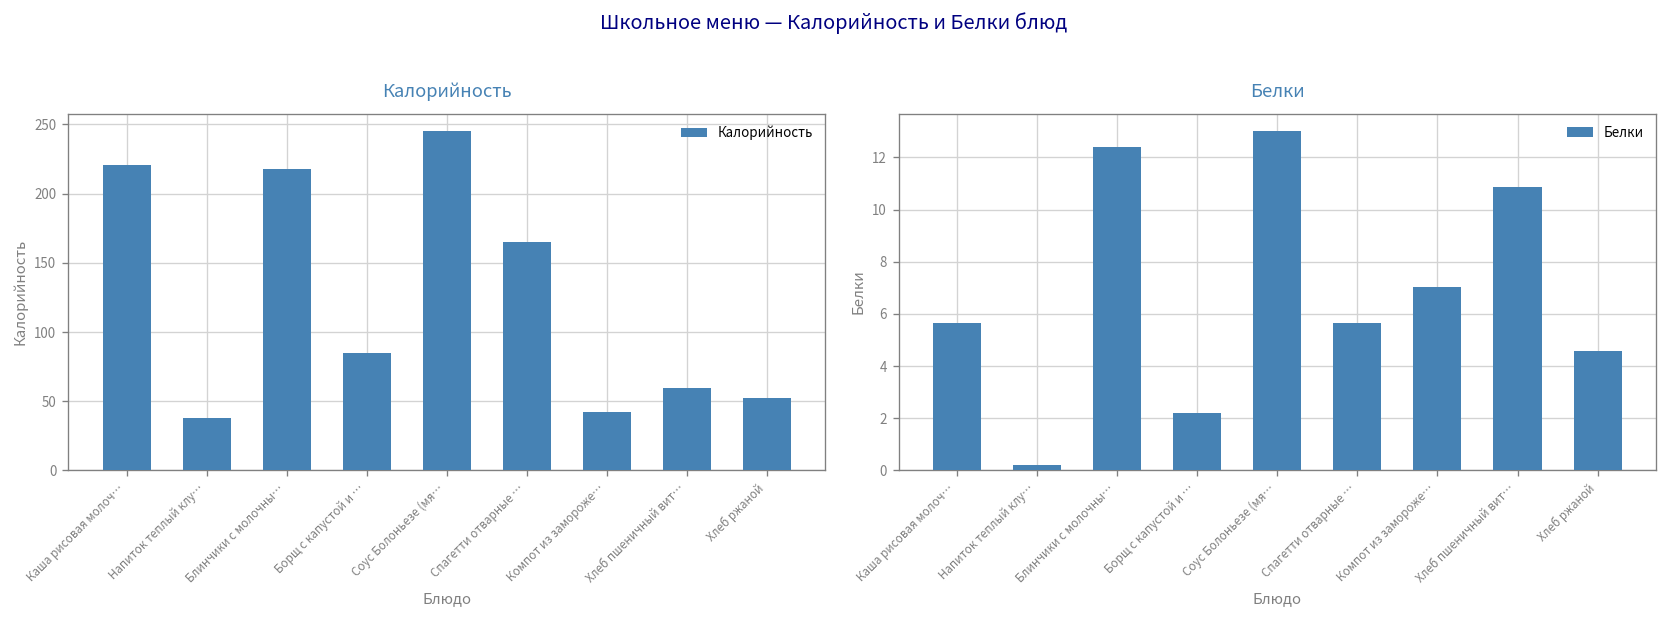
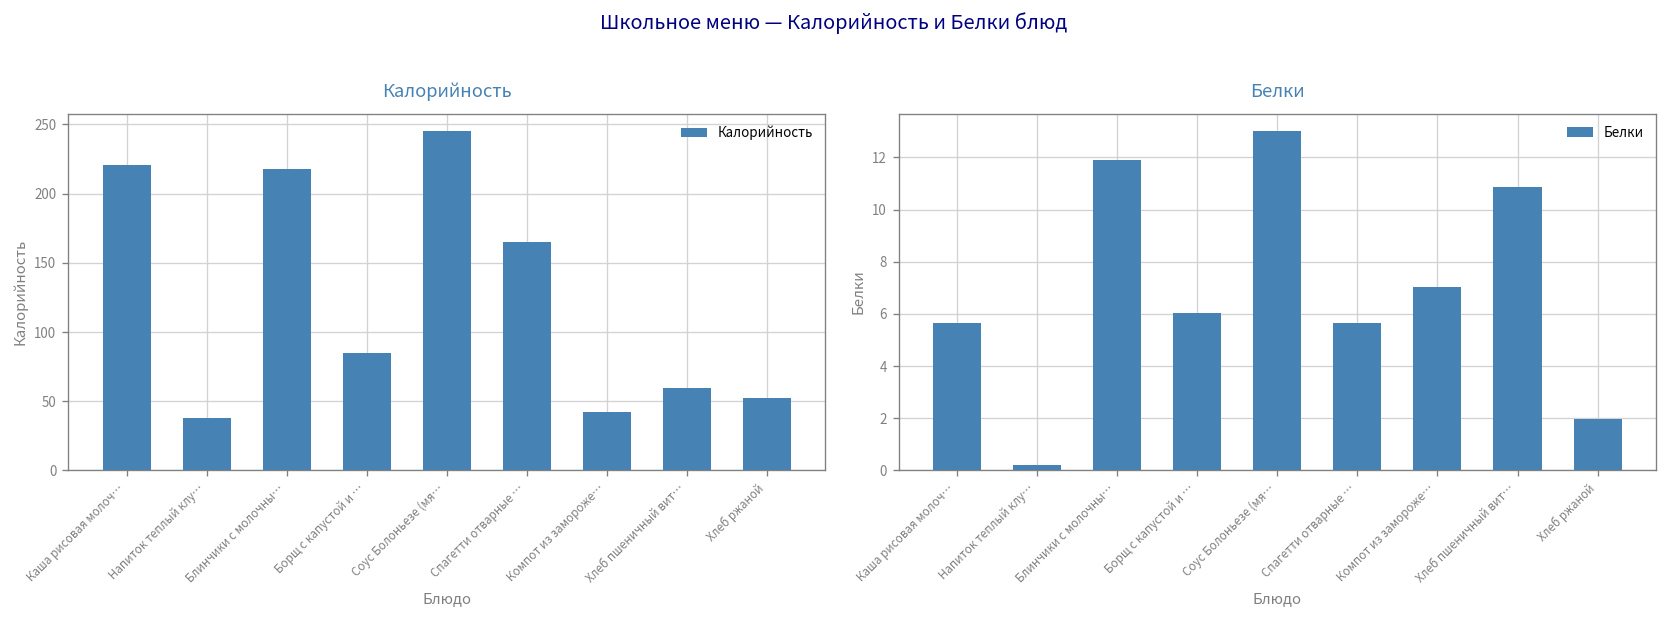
  {
    "Калорийность": {
      "Каша рисовая молоч…": 221,
      "Напиток теплый клу…": 38,
      "Блинчики с молочны…": 218,
      "Борщ с капустой и …": 85,
      "Соус Болоньезе (мя…": 246,
      "Спагетти отварные …": 165,
      "Компот из замороже…": 42,
      "Хлеб пшеничный вит…": 60,
      "Хлеб ржаной": 52
    },
    "Белки": {
      "Каша рисовая молоч…": 5.6,
      "Напиток теплый клу…": 0.2,
-     "Блинчики с молочны…": 12.4,
-     "Борщ с капустой и …": 2.2,
+     "Блинчики с молочны…": 11.9,
+     "Борщ с капустой и …": 6.0,
      "Соус Болоньезе (мя…": 13.0,
      "Спагетти отварные …": 5.7,
      "Компот из замороже…": 7.0,
      "Хлеб пшеничный вит…": 10.9,
-     "Хлеб ржаной": 4.6
+     "Хлеб ржаной": 2.0
    }
  }
